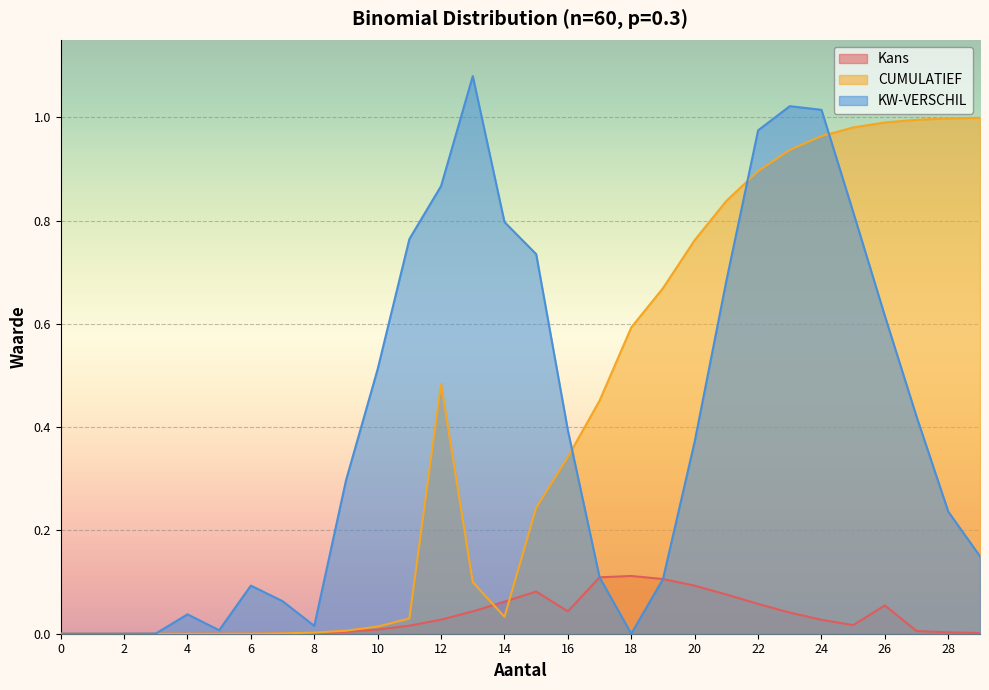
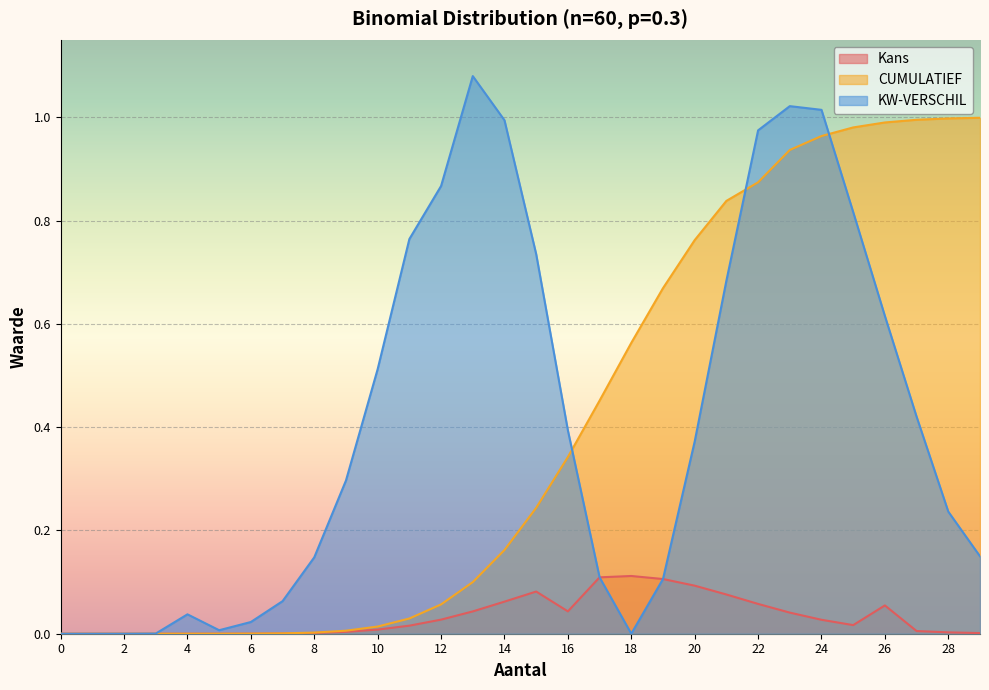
  {
    "Kans": {
      "10": 0.01,
      "12": 0.03,
      "14": 0.06,
      "16": 0.04,
      "18": 0.11,
      "20": 0.09,
      "22": 0.06,
      "24": 0.03,
      "26": 0.05,
      "28": 0.00
    },
    "CUMULATIEF": {
      "10": 0.01,
-     "12": 0.48,
-     "14": 0.03,
+     "12": 0.06,
+     "14": 0.16,
      "16": 0.34,
-     "18": 0.59,
+     "18": 0.56,
      "20": 0.76,
-     "22": 0.90,
+     "22": 0.87,
      "24": 0.96,
      "26": 0.99,
      "28": 1.00
    },
    "KW-VERSCHIL": {
      "4": 0.04,
-     "6": 0.09,
-     "8": 0.02,
+     "6": 0.02,
+     "8": 0.15,
      "10": 0.51,
      "12": 0.87,
-     "14": 0.80,
+     "14": 0.99,
      "16": 0.39,
      "18": 0.00,
      "20": 0.37,
      "22": 0.97,
      "24": 1.01,
      "26": 0.62,
      "28": 0.24
    }
  }
